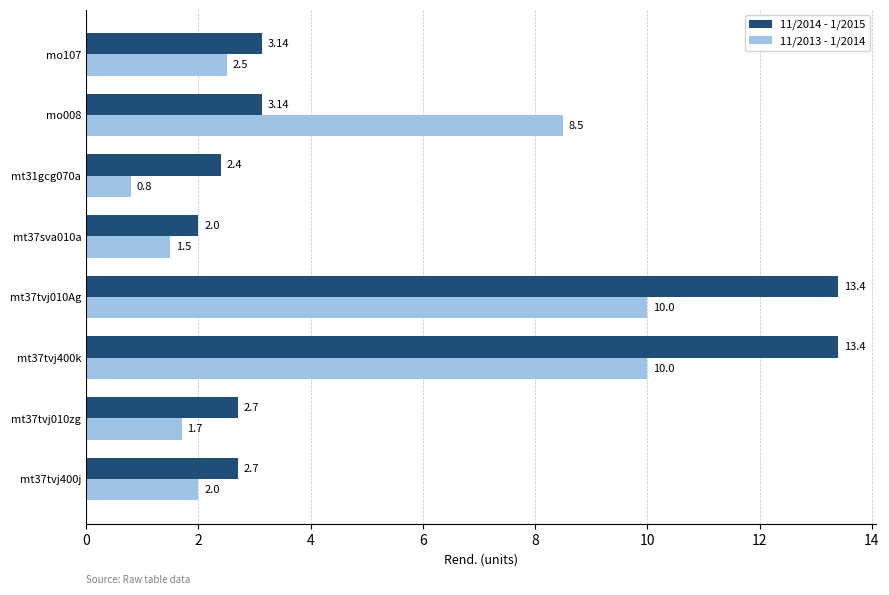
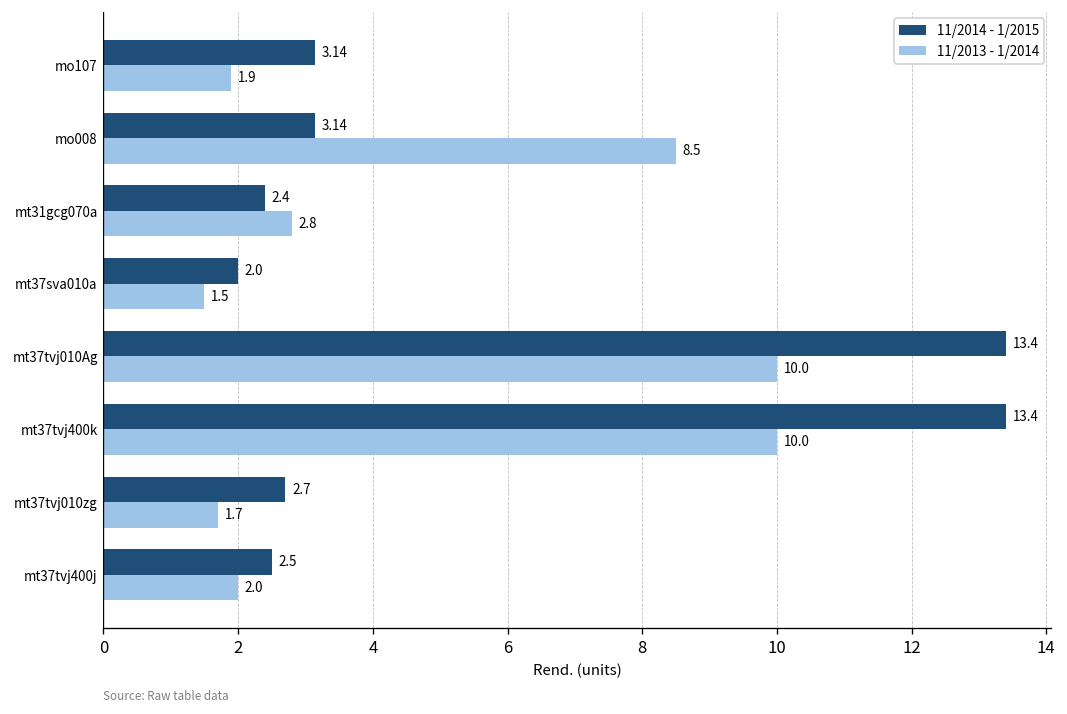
  {
    "11/2014 - 1/2015": {
      "mo107": 3.14,
      "mo008": 3.14,
      "mt31gcg070a": 2.4,
      "mt37sva010a": 2.0,
      "mt37tvj010Ag": 13.4,
      "mt37tvj400k": 13.4,
      "mt37tvj010zg": 2.7,
-     "mt37tvj400j": 2.7
+     "mt37tvj400j": 2.5
    },
    "11/2013 - 1/2014": {
-     "mo107": 2.5,
+     "mo107": 1.9,
      "mo008": 8.5,
-     "mt31gcg070a": 0.8,
+     "mt31gcg070a": 2.8,
      "mt37sva010a": 1.5,
      "mt37tvj010Ag": 10.0,
      "mt37tvj400k": 10.0,
      "mt37tvj010zg": 1.7,
      "mt37tvj400j": 2.0
    }
  }
